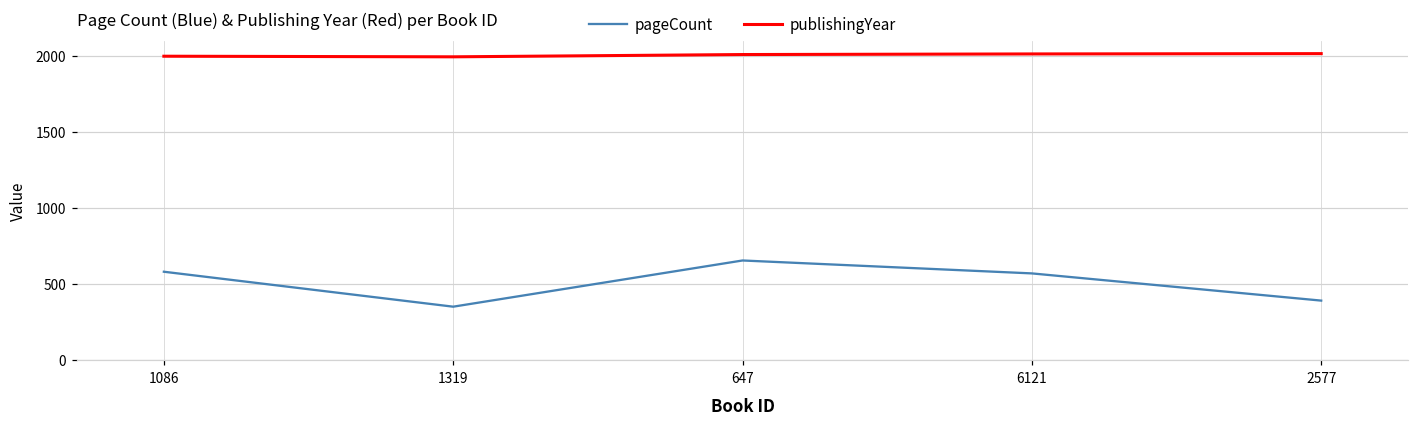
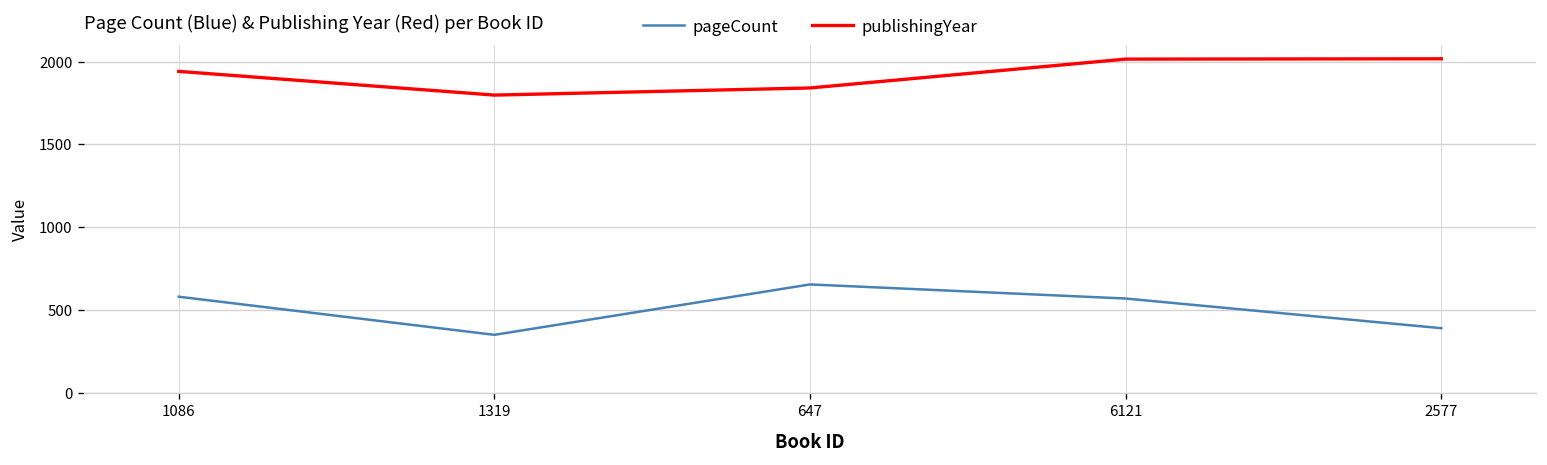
  {
    "pageCount": {
      "1086": 580,
      "1319": 350,
      "647": 660,
      "6121": 570,
      "2577": 390
    },
    "publishingYear": {
-     "1086": 2000,
-     "1319": 2000,
-     "647": 2010,
+     "1086": 1940,
+     "1319": 1800,
+     "647": 1840,
      "6121": 2020,
      "2577": 2020
    }
  }
